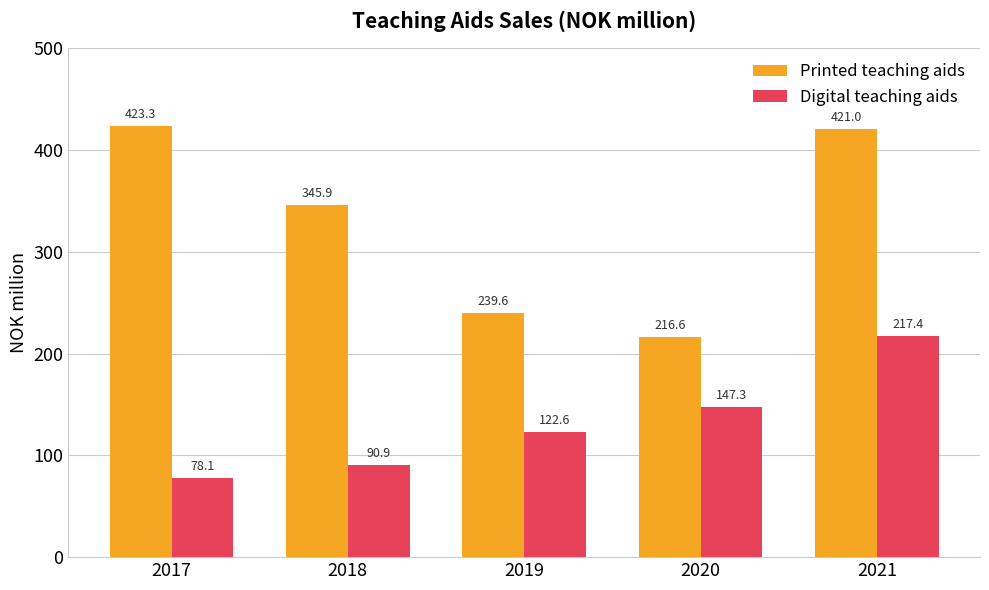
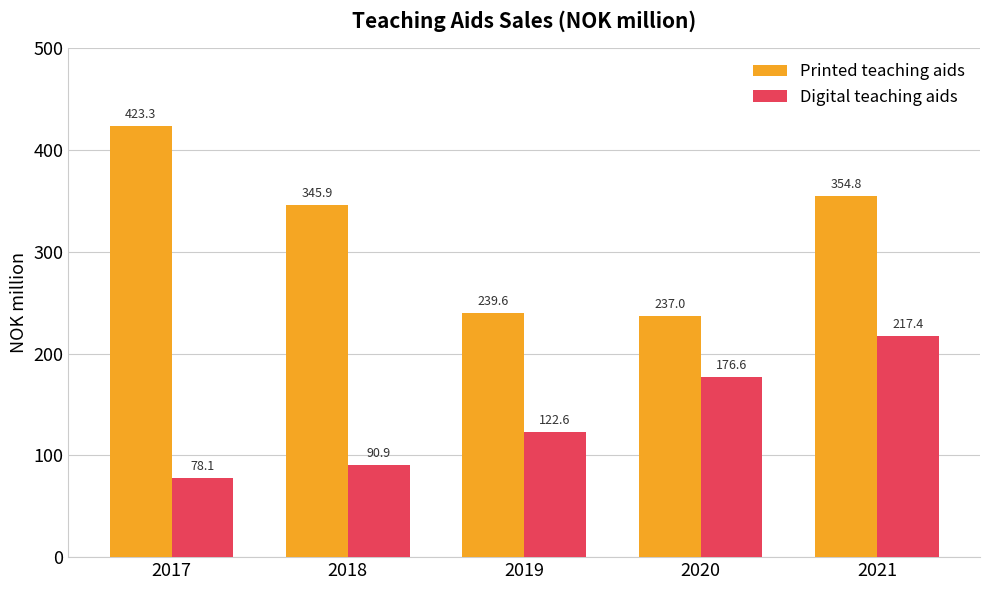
  {
    "Printed teaching aids": {
      "2017": 423.3,
      "2018": 345.9,
      "2019": 239.6,
-     "2020": 216.6,
-     "2021": 421.0
+     "2020": 237.0,
+     "2021": 354.8
    },
    "Digital teaching aids": {
      "2017": 78.1,
      "2018": 90.9,
      "2019": 122.6,
-     "2020": 147.3,
+     "2020": 176.6,
      "2021": 217.4
    }
  }
